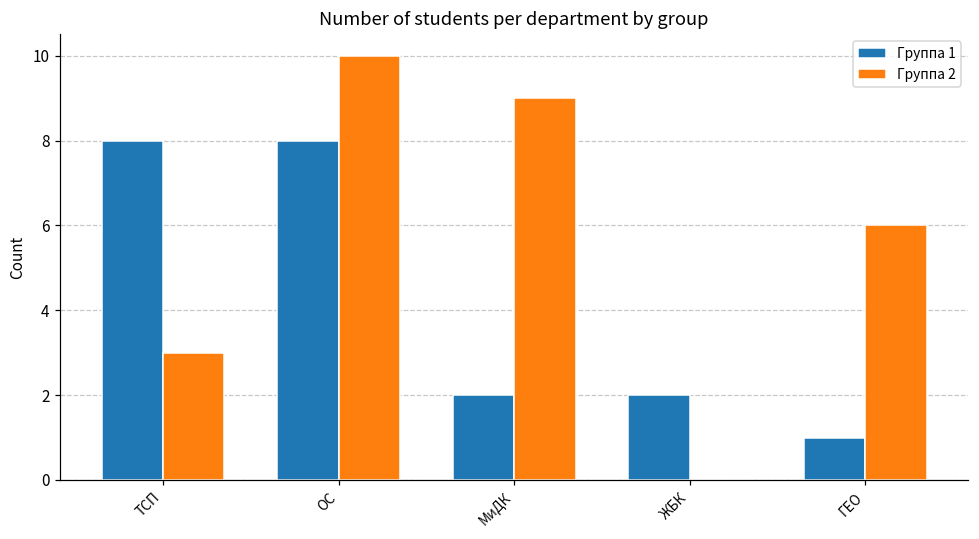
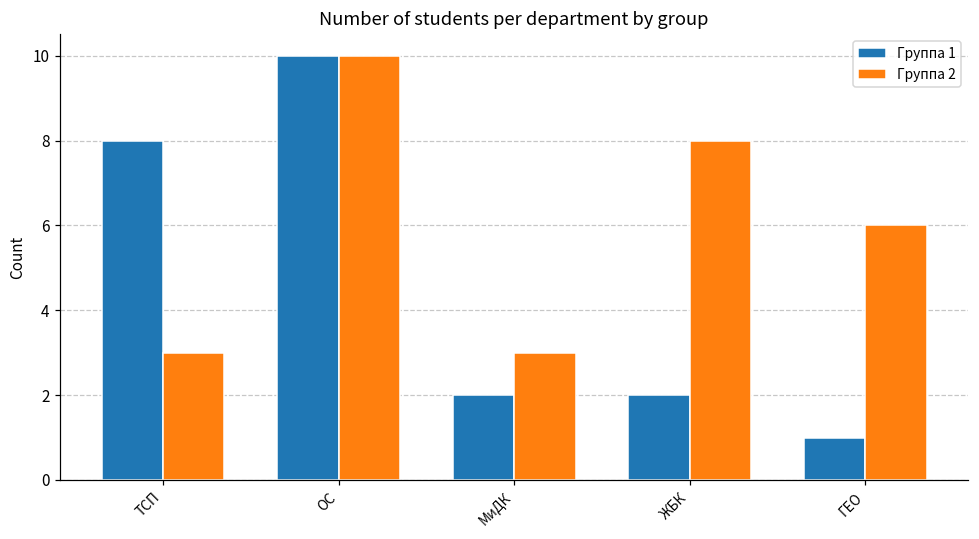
  {
    "Группа 1": {
      "ТСП": 8,
-     "ОС": 8,
+     "ОС": 10,
      "МиДК": 2,
      "ЖБК": 2,
      "ГЕО": 1
    },
    "Группа 2": {
      "ТСП": 3,
      "ОС": 10,
-     "МиДК": 9,
-     "ЖБК": 0,
+     "МиДК": 3,
+     "ЖБК": 8,
      "ГЕО": 6
    }
  }
